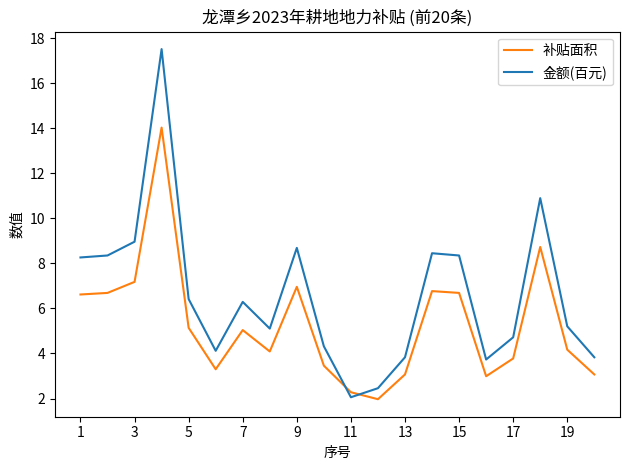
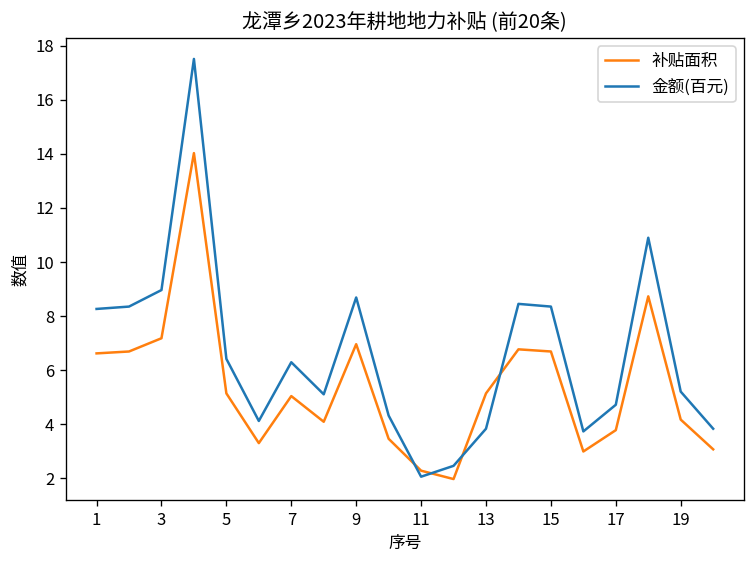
  {
    "补贴面积": {
      "1": 6.6,
      "3": 7.2,
      "5": 5.1,
      "7": 5.0,
      "9": 7.0,
      "11": 2.3,
-     "13": 3.1,
+     "13": 5.1,
      "15": 6.7,
      "17": 3.8,
      "19": 4.2
    },
    "金额(百元)": {
      "1": 8.3,
      "3": 9.0,
      "5": 6.4,
      "7": 6.3,
      "9": 8.7,
      "11": 2.1,
      "13": 3.8,
      "15": 8.4,
      "17": 4.7,
      "19": 5.2
    }
  }
